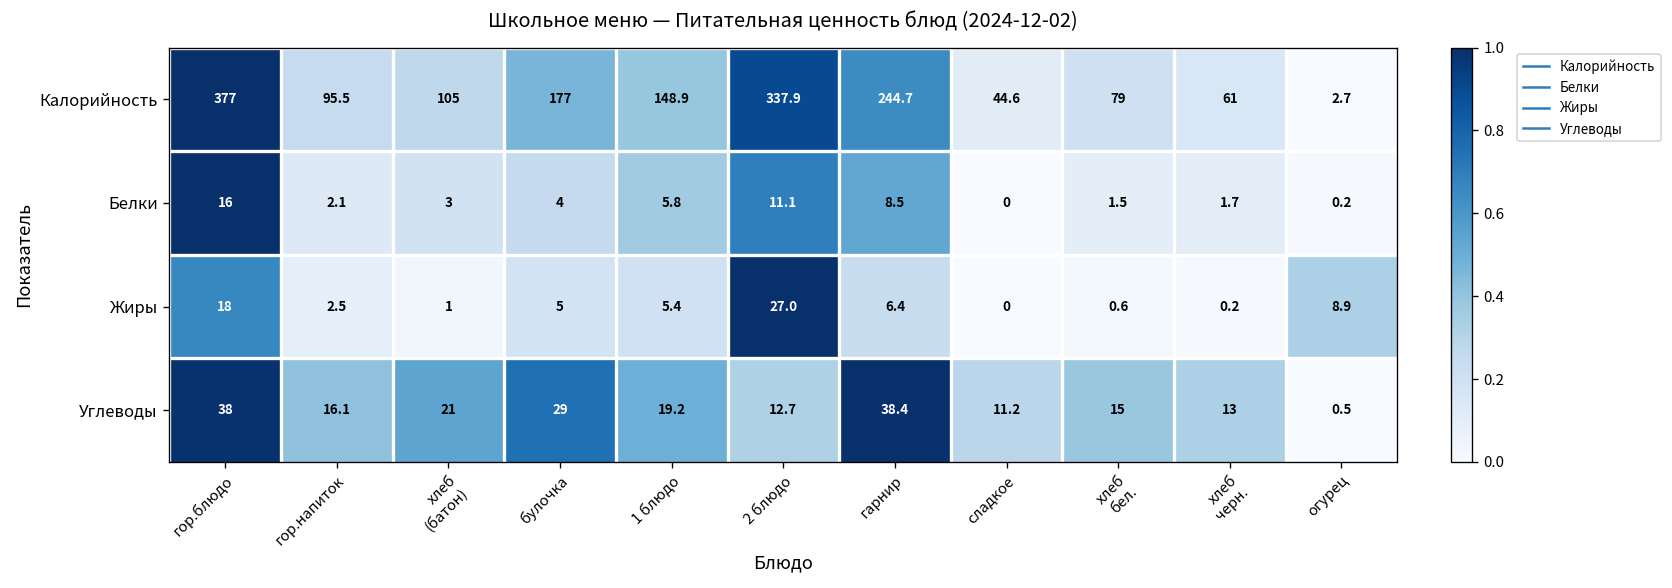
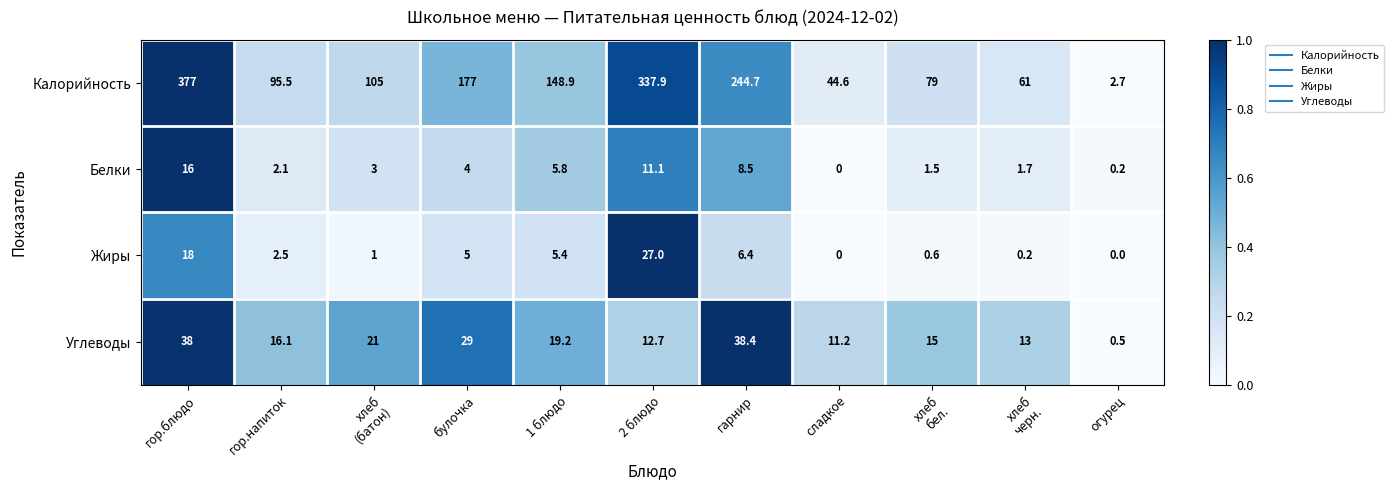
  {
    "Калорийность": {
      "гор.блюдо": 377,
      "гор.напиток": 95.5,
      "хлеб (батон)": 105,
      "булочка": 177,
      "1 блюдо": 148.9,
      "2 блюдо": 337.9,
      "гарнир": 244.7,
      "сладкое": 44.6,
      "хлеб бел.": 79,
      "хлеб черн.": 61,
      "огурец": 2.7
    },
    "Белки": {
      "гор.блюдо": 16,
      "гор.напиток": 2.1,
      "хлеб (батон)": 3,
      "булочка": 4,
      "1 блюдо": 5.8,
      "2 блюдо": 11.1,
      "гарнир": 8.5,
      "сладкое": 0,
      "хлеб бел.": 1.5,
      "хлеб черн.": 1.7,
      "огурец": 0.2
    },
    "Жиры": {
      "гор.блюдо": 18,
      "гор.напиток": 2.5,
      "хлеб (батон)": 1,
      "булочка": 5,
      "1 блюдо": 5.4,
      "2 блюдо": 27.0,
      "гарнир": 6.4,
      "сладкое": 0,
      "хлеб бел.": 0.6,
      "хлеб черн.": 0.2,
-     "огурец": 8.9
+     "огурец": 0.0
    },
    "Углеводы": {
      "гор.блюдо": 38,
      "гор.напиток": 16.1,
      "хлеб (батон)": 21,
      "булочка": 29,
      "1 блюдо": 19.2,
      "2 блюдо": 12.7,
      "гарнир": 38.4,
      "сладкое": 11.2,
      "хлеб бел.": 15,
      "хлеб черн.": 13,
      "огурец": 0.5
    }
  }
